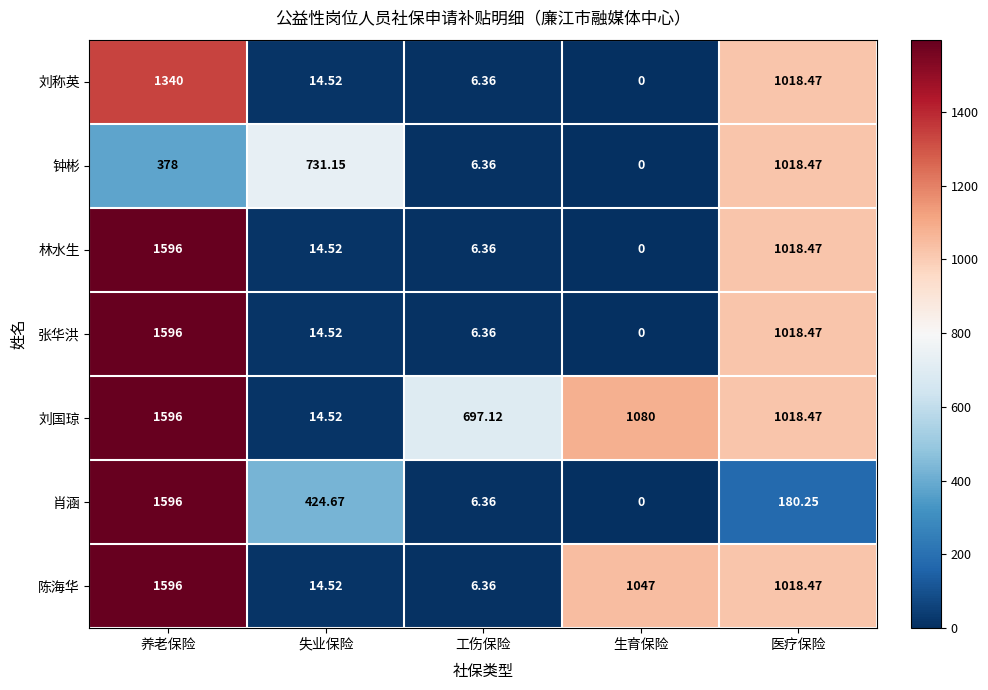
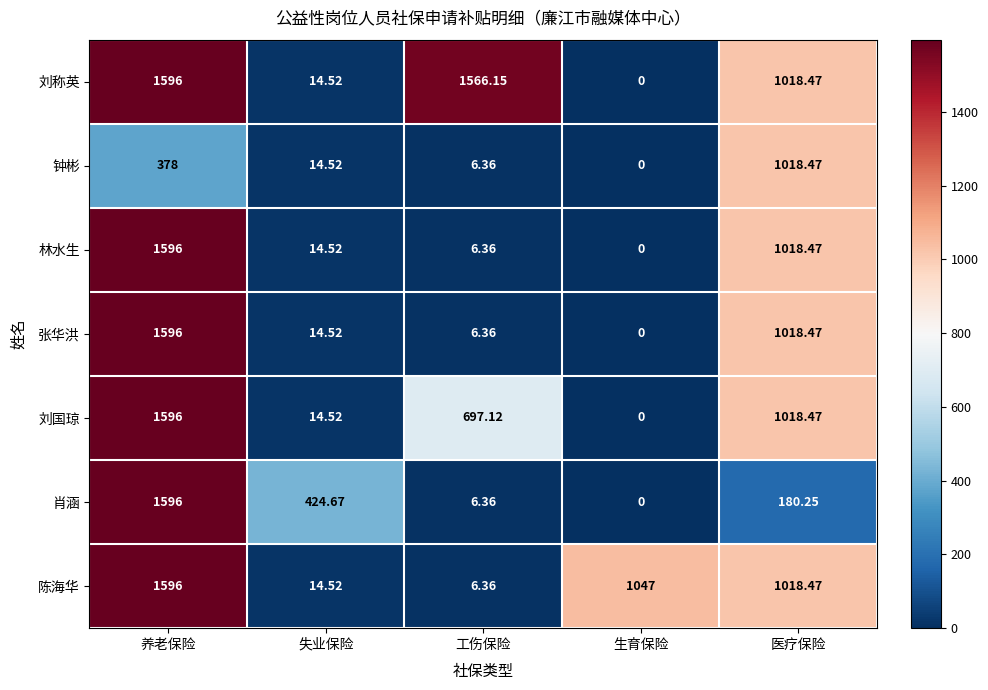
  {
    "刘称英": {
-     "养老保险": 1340,
+     "养老保险": 1596,
      "失业保险": 14.52,
-     "工伤保险": 6.36,
+     "工伤保险": 1566.15,
      "生育保险": 0,
      "医疗保险": 1018.47
    },
    "钟彬": {
      "养老保险": 378,
-     "失业保险": 731.15,
+     "失业保险": 14.52,
      "工伤保险": 6.36,
      "生育保险": 0,
      "医疗保险": 1018.47
    },
    "林水生": {
      "养老保险": 1596,
      "失业保险": 14.52,
      "工伤保险": 6.36,
      "生育保险": 0,
      "医疗保险": 1018.47
    },
    "张华洪": {
      "养老保险": 1596,
      "失业保险": 14.52,
      "工伤保险": 6.36,
      "生育保险": 0,
      "医疗保险": 1018.47
    },
    "刘国琼": {
      "养老保险": 1596,
      "失业保险": 14.52,
      "工伤保险": 697.12,
-     "生育保险": 1080,
+     "生育保险": 0,
      "医疗保险": 1018.47
    },
    "肖涵": {
      "养老保险": 1596,
      "失业保险": 424.67,
      "工伤保险": 6.36,
      "生育保险": 0,
      "医疗保险": 180.25
    },
    "陈海华": {
      "养老保险": 1596,
      "失业保险": 14.52,
      "工伤保险": 6.36,
      "生育保险": 1047,
      "医疗保险": 1018.47
    }
  }
